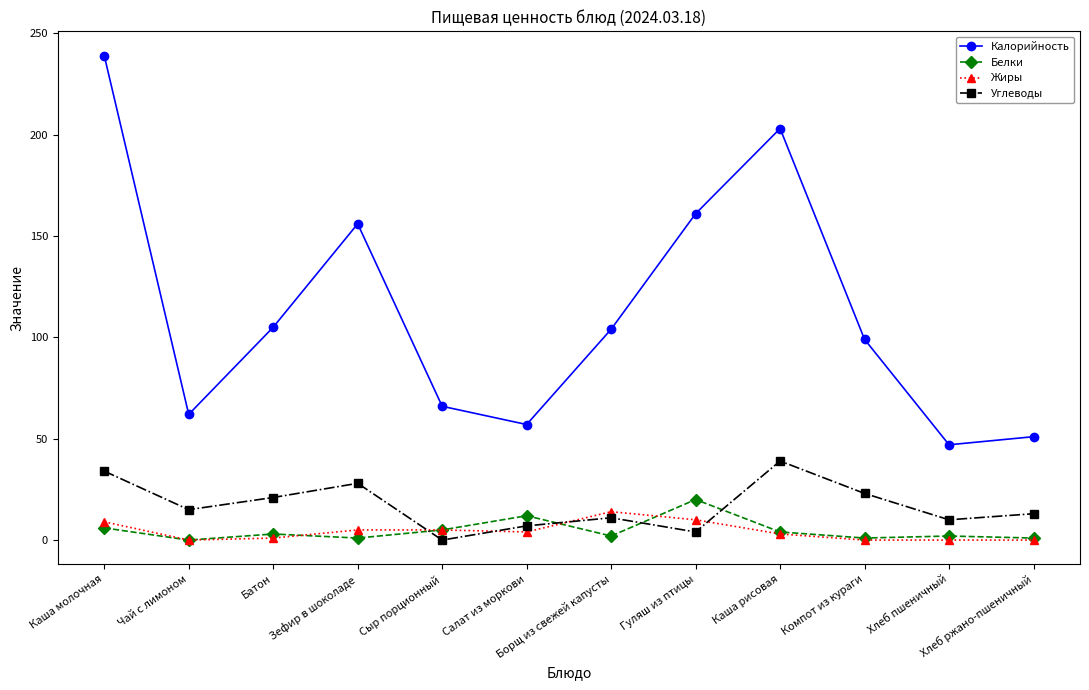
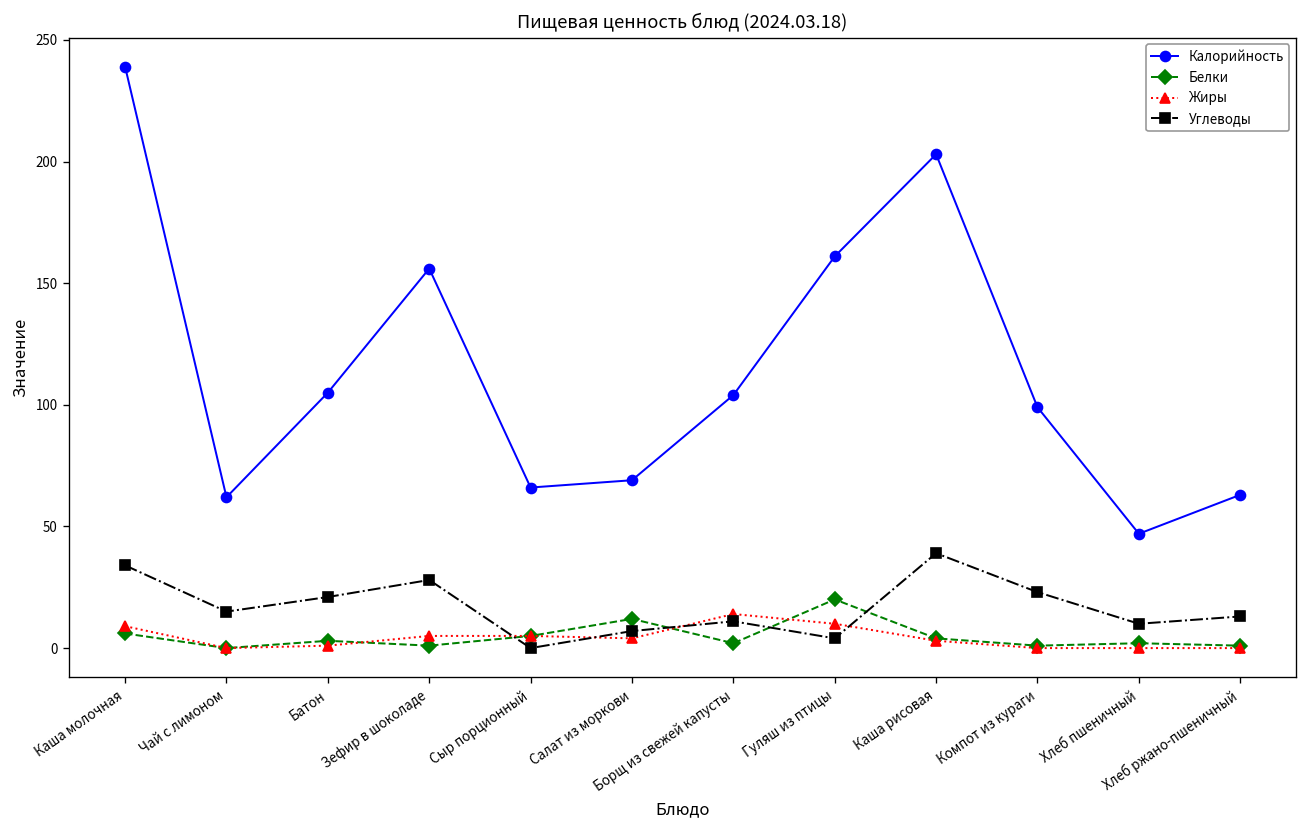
  {
    "Калорийность": {
      "Каша молочная": 239,
      "Чай с лимоном": 62,
      "Батон": 105,
      "Зефир в шоколаде": 156,
      "Сыр порционный": 66,
-     "Салат из моркови": 57,
+     "Салат из моркови": 69,
      "Борщ из свежей капусты": 104,
      "Гуляш из птицы": 161,
      "Каша рисовая": 203,
      "Компот из кураги": 99,
      "Хлеб пшеничный": 47,
-     "Хлеб ржано-пшеничный": 51
+     "Хлеб ржано-пшеничный": 63
    },
    "Белки": {
      "Каша молочная": 6,
      "Батон": 3,
      "Зефир в шоколаде": 1,
      "Салат из моркови": 12,
      "Борщ из свежей капусты": 2,
      "Гуляш из птицы": 20,
      "Хлеб пшеничный": 2
    },
    "Жиры": {
      "Каша молочная": 9,
      "Батон": 1,
      "Зефир в шоколаде": 5,
      "Салат из моркови": 4,
      "Борщ из свежей капусты": 14,
      "Гуляш из птицы": 10,
      "Хлеб пшеничный": 0
    },
    "Углеводы": {
      "Каша молочная": 34,
      "Чай с лимоном": 15,
      "Батон": 21,
      "Зефир в шоколаде": 28,
      "Сыр порционный": 0,
      "Салат из моркови": 7,
      "Борщ из свежей капусты": 11,
      "Гуляш из птицы": 4,
      "Каша рисовая": 39,
      "Компот из кураги": 23,
      "Хлеб пшеничный": 10,
      "Хлеб ржано-пшеничный": 13
    }
  }
